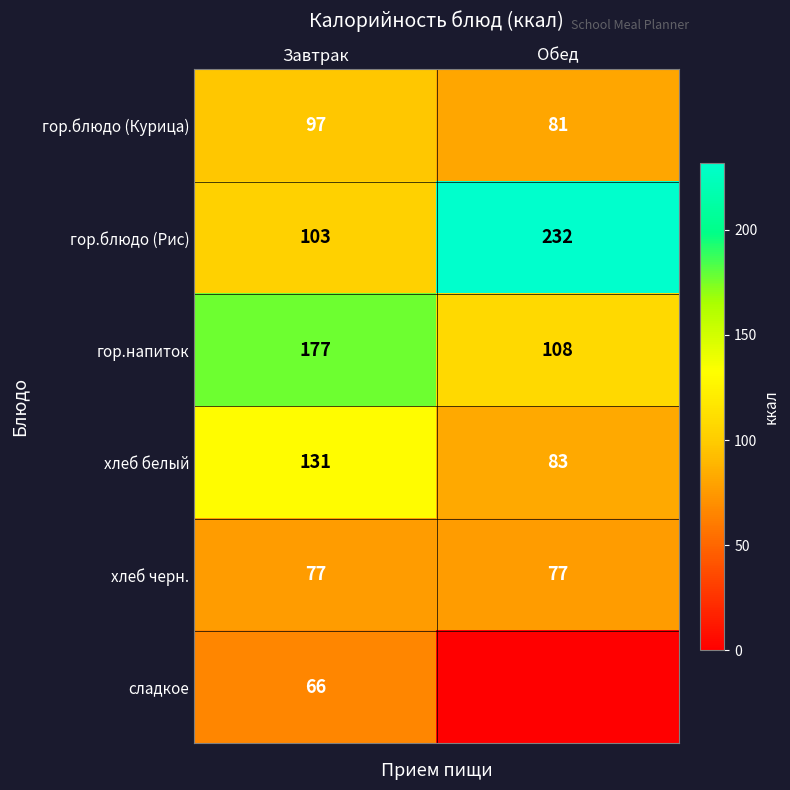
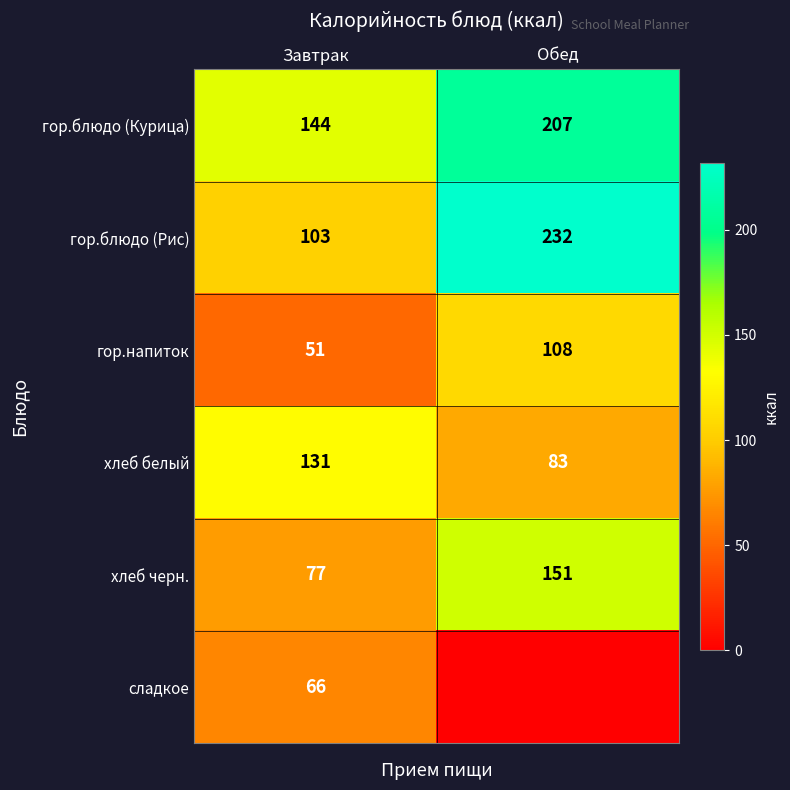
  {
    "гор.блюдо (Курица)": {
-     "Завтрак": 97,
-     "Обед": 81
+     "Завтрак": 144,
+     "Обед": 207
    },
    "гор.блюдо (Рис)": {
      "Завтрак": 103,
      "Обед": 232
    },
    "гор.напиток": {
-     "Завтрак": 177,
+     "Завтрак": 51,
      "Обед": 108
    },
    "хлеб белый": {
      "Завтрак": 131,
      "Обед": 83
    },
    "хлеб черн.": {
      "Завтрак": 77,
-     "Обед": 77
+     "Обед": 151
    },
    "сладкое": {
      "Завтрак": 66
    }
  }
